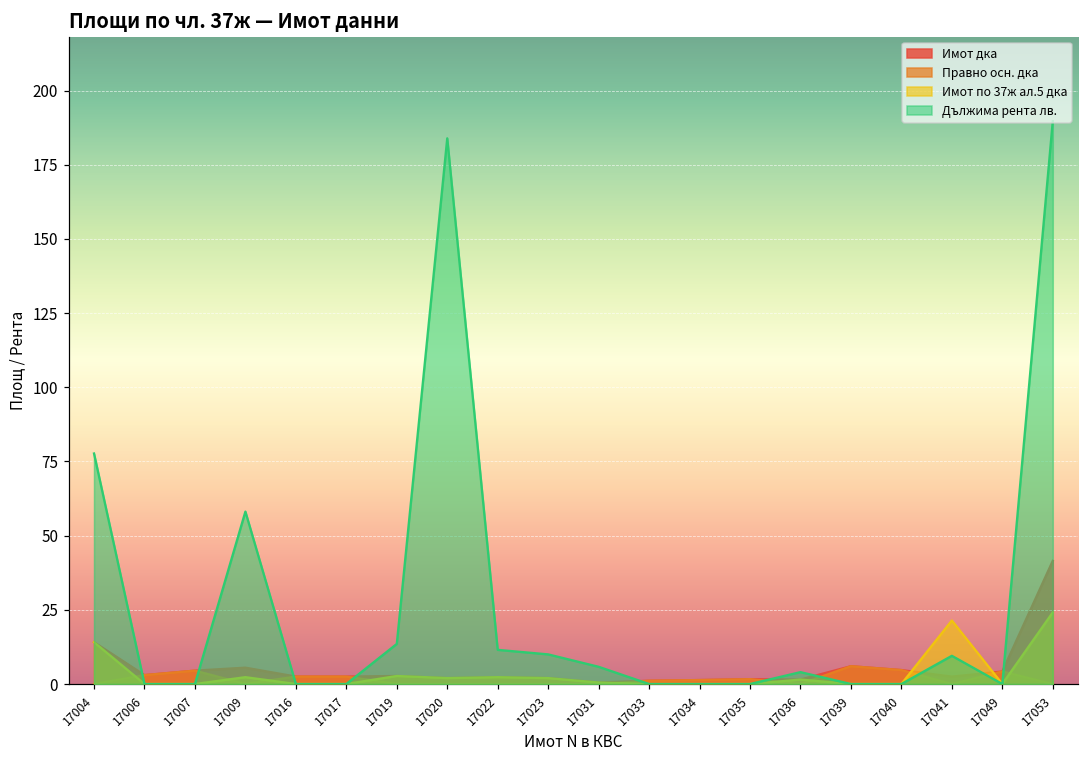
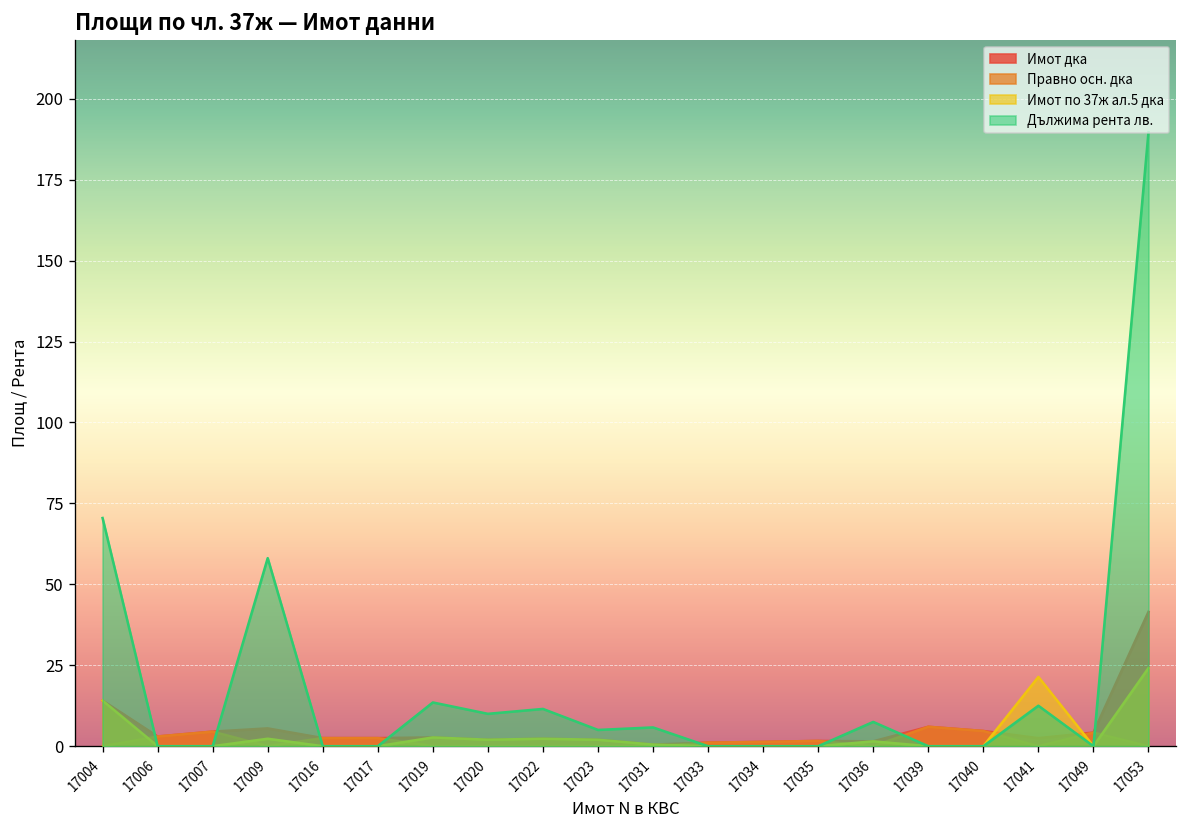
  {
    "Имот по 37ж ал.5 дка": {
      "17009": 2,
      "17041": 21,
      "17053": 24
    },
    "Дължима рента лв.": {
-     "17004": 78,
+     "17004": 70,
      "17009": 58,
      "17019": 14,
-     "17020": 184,
+     "17020": 10,
      "17022": 12,
-     "17023": 10,
+     "17023": 5,
      "17031": 6,
-     "17036": 4,
-     "17041": 10,
+     "17036": 8,
+     "17041": 13,
      "17053": 190
    }
  }
